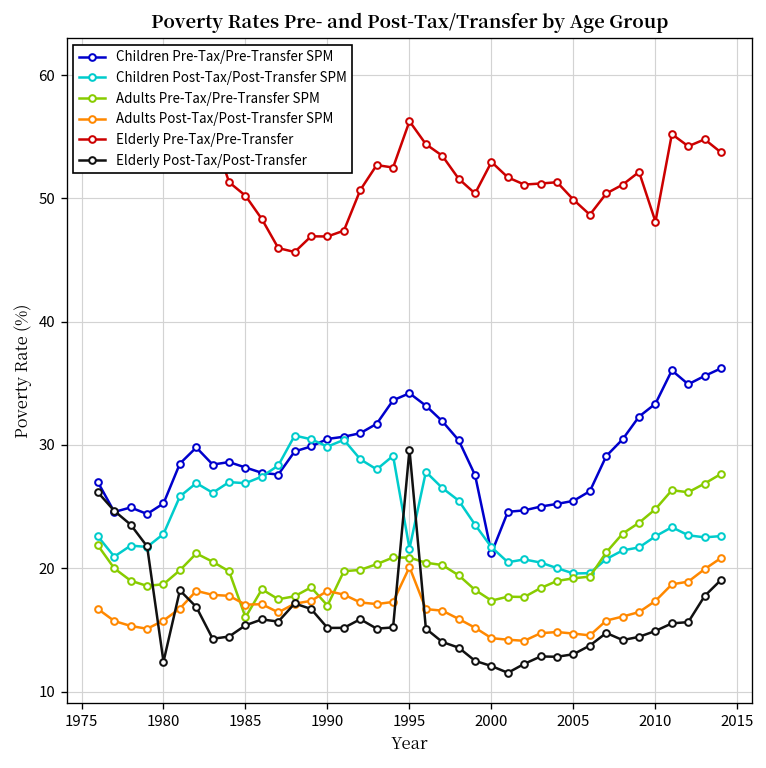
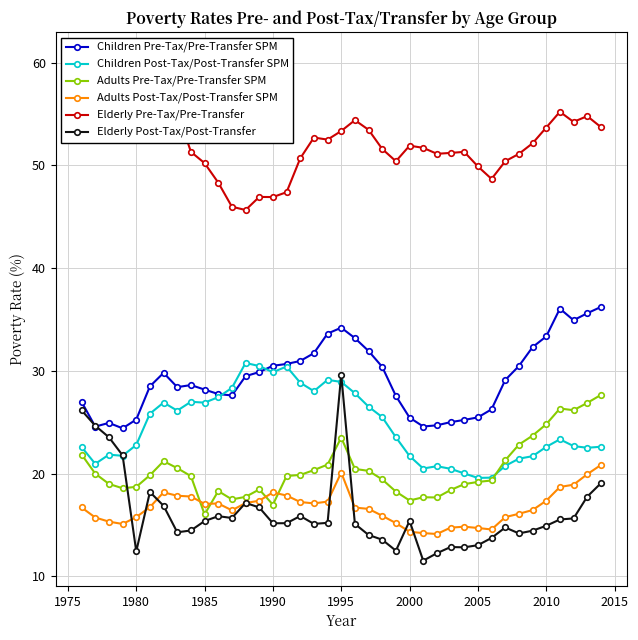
  {
    "Children Pre-Tax/Pre-Transfer SPM": {
      "1980": 25.3,
      "1985": 28.2,
      "1990": 30.5,
      "1995": 34.2,
-     "2000": 21.2,
+     "2000": 25.4,
      "2005": 25.5,
      "2010": 33.3
    },
    "Children Post-Tax/Post-Transfer SPM": {
      "1980": 22.8,
      "1985": 26.9,
      "1990": 29.9,
-     "1995": 21.6,
+     "1995": 28.9,
      "2000": 21.7,
      "2005": 19.6,
      "2010": 22.6
    },
    "Adults Pre-Tax/Pre-Transfer SPM": {
      "1980": 18.7,
      "1985": 16.0,
      "1990": 17.0,
-     "1995": 20.9,
+     "1995": 23.5,
      "2000": 17.4,
      "2005": 19.2,
      "2010": 24.8
    },
    "Adults Post-Tax/Post-Transfer SPM": {
      "1980": 15.8,
      "1985": 17.1,
      "1990": 18.2,
      "1995": 20.1,
      "2000": 14.3,
      "2005": 14.7,
      "2010": 17.4
    },
    "Elderly Pre-Tax/Pre-Transfer": {
      "1985": 50.2,
      "1990": 46.9,
-     "1995": 56.3,
-     "2000": 53.0,
+     "1995": 53.3,
+     "2000": 51.9,
      "2005": 49.9,
-     "2010": 48.1
+     "2010": 53.7
    },
    "Elderly Post-Tax/Post-Transfer": {
      "1980": 12.4,
      "1985": 15.4,
      "1990": 15.2,
      "1995": 29.6,
-     "2000": 12.1,
+     "2000": 15.4,
      "2005": 13.0,
      "2010": 14.9
    }
  }
